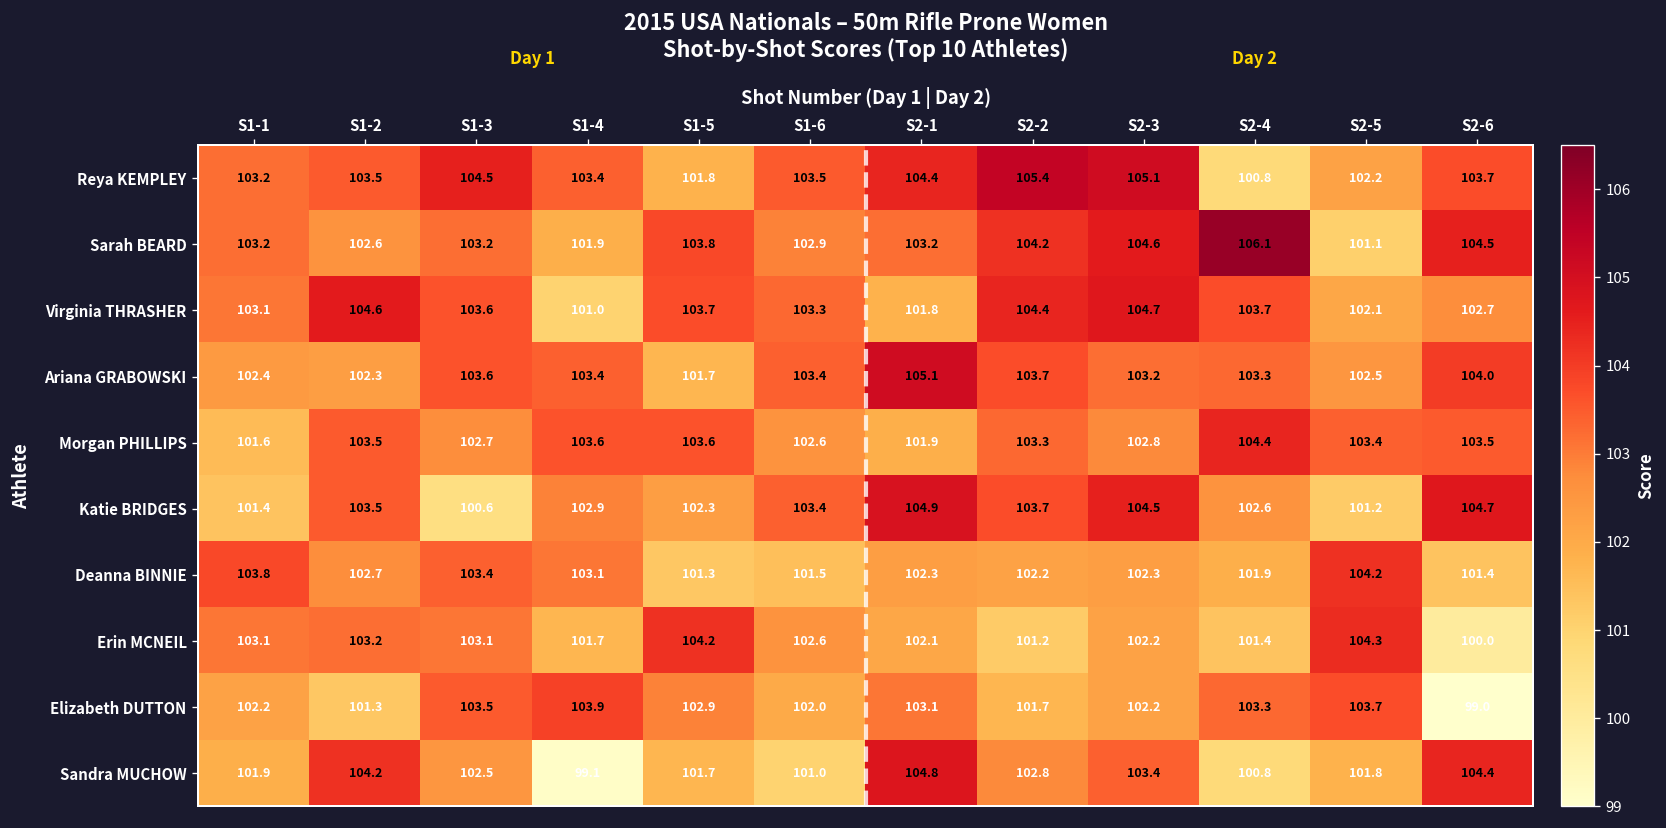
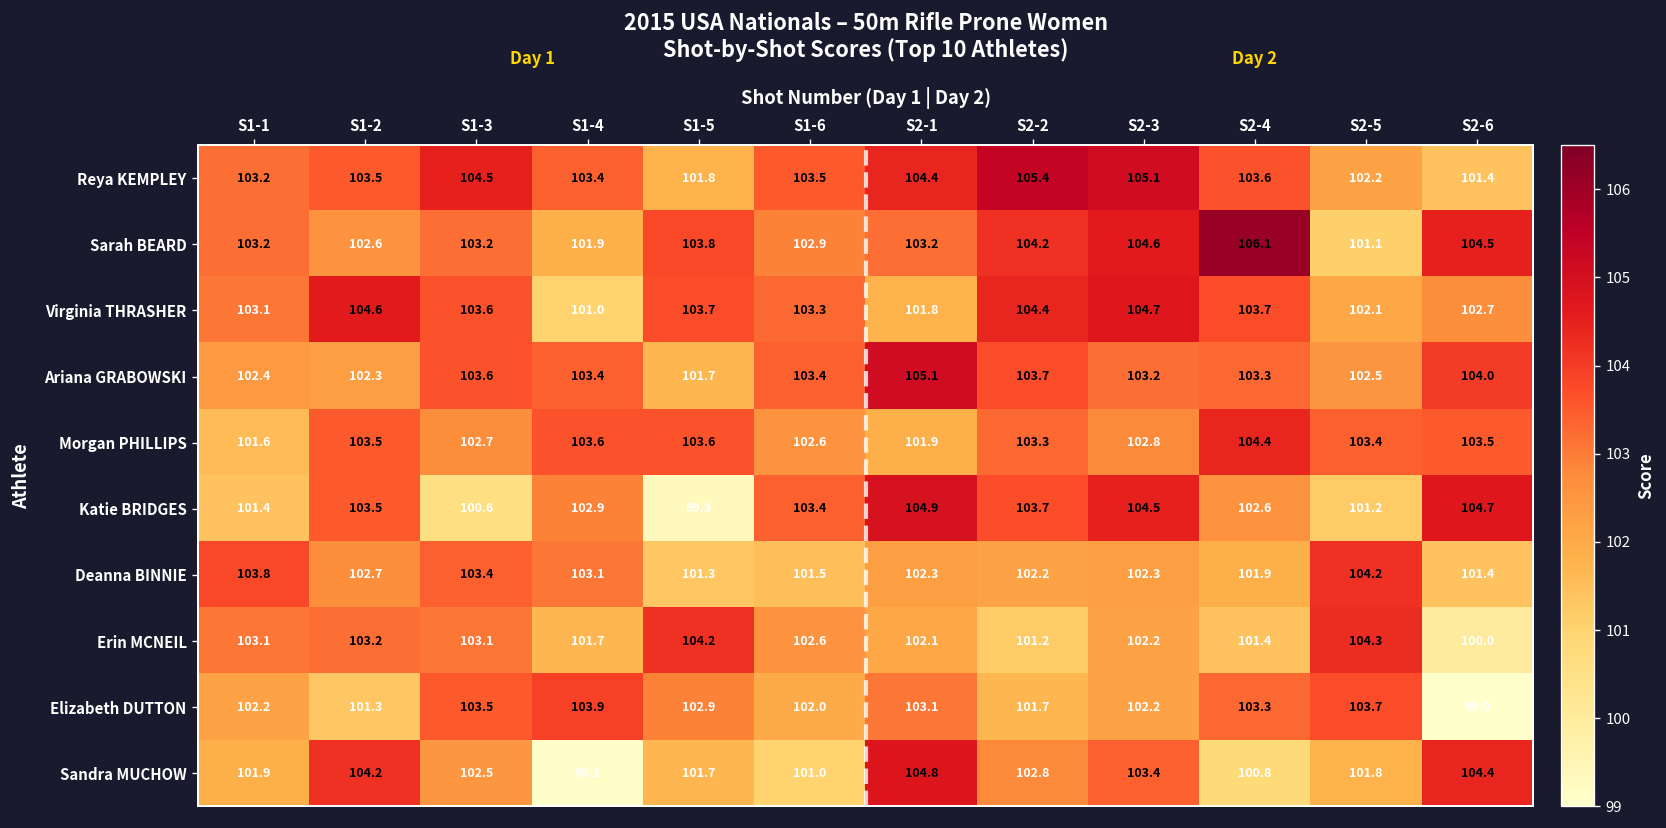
  {
    "Reya KEMPLEY": {
      "S1-1": 103.2,
      "S1-2": 103.5,
      "S1-3": 104.5,
      "S1-4": 103.4,
      "S1-5": 101.8,
      "S1-6": 103.5,
      "S2-1": 104.4,
      "S2-2": 105.4,
      "S2-3": 105.1,
-     "S2-4": 100.8,
+     "S2-4": 103.6,
      "S2-5": 102.2,
-     "S2-6": 103.7
+     "S2-6": 101.4
    },
    "Sarah BEARD": {
      "S1-1": 103.2,
      "S1-2": 102.6,
      "S1-3": 103.2,
      "S1-4": 101.9,
      "S1-5": 103.8,
      "S1-6": 102.9,
      "S2-1": 103.2,
      "S2-2": 104.2,
      "S2-3": 104.6,
      "S2-4": 106.1,
      "S2-5": 101.1,
      "S2-6": 104.5
    },
    "Virginia THRASHER": {
      "S1-1": 103.1,
      "S1-2": 104.6,
      "S1-3": 103.6,
      "S1-4": 101.0,
      "S1-5": 103.7,
      "S1-6": 103.3,
      "S2-1": 101.8,
      "S2-2": 104.4,
      "S2-3": 104.7,
      "S2-4": 103.7,
      "S2-5": 102.1,
      "S2-6": 102.7
    },
    "Ariana GRABOWSKI": {
      "S1-1": 102.4,
      "S1-2": 102.3,
      "S1-3": 103.6,
      "S1-4": 103.4,
      "S1-5": 101.7,
      "S1-6": 103.4,
      "S2-1": 105.1,
      "S2-2": 103.7,
      "S2-3": 103.2,
      "S2-4": 103.3,
      "S2-5": 102.5,
      "S2-6": 104.0
    },
    "Morgan PHILLIPS": {
      "S1-1": 101.6,
      "S1-2": 103.5,
      "S1-3": 102.7,
      "S1-4": 103.6,
      "S1-5": 103.6,
      "S1-6": 102.6,
      "S2-1": 101.9,
      "S2-2": 103.3,
      "S2-3": 102.8,
      "S2-4": 104.4,
      "S2-5": 103.4,
      "S2-6": 103.5
    },
    "Katie BRIDGES": {
      "S1-1": 101.4,
      "S1-2": 103.5,
      "S1-3": 100.6,
      "S1-4": 102.9,
-     "S1-5": 102.3,
+     "S1-5": 99.3,
      "S1-6": 103.4,
      "S2-1": 104.9,
      "S2-2": 103.7,
      "S2-3": 104.5,
      "S2-4": 102.6,
      "S2-5": 101.2,
      "S2-6": 104.7
    },
    "Deanna BINNIE": {
      "S1-1": 103.8,
      "S1-2": 102.7,
      "S1-3": 103.4,
      "S1-4": 103.1,
      "S1-5": 101.3,
      "S1-6": 101.5,
      "S2-1": 102.3,
      "S2-2": 102.2,
      "S2-3": 102.3,
      "S2-4": 101.9,
      "S2-5": 104.2,
      "S2-6": 101.4
    },
    "Erin MCNEIL": {
      "S1-1": 103.1,
      "S1-2": 103.2,
      "S1-3": 103.1,
      "S1-4": 101.7,
      "S1-5": 104.2,
      "S1-6": 102.6,
      "S2-1": 102.1,
      "S2-2": 101.2,
      "S2-3": 102.2,
      "S2-4": 101.4,
      "S2-5": 104.3,
      "S2-6": 100.0
    },
    "Elizabeth DUTTON": {
      "S1-1": 102.2,
      "S1-2": 101.3,
      "S1-3": 103.5,
      "S1-4": 103.9,
      "S1-5": 102.9,
      "S1-6": 102.0,
      "S2-1": 103.1,
      "S2-2": 101.7,
      "S2-3": 102.2,
      "S2-4": 103.3,
      "S2-5": 103.7,
      "S2-6": 99.0
    },
    "Sandra MUCHOW": {
      "S1-1": 101.9,
      "S1-2": 104.2,
      "S1-3": 102.5,
      "S1-4": 99.1,
      "S1-5": 101.7,
      "S1-6": 101.0,
      "S2-1": 104.8,
      "S2-2": 102.8,
      "S2-3": 103.4,
      "S2-4": 100.8,
      "S2-5": 101.8,
      "S2-6": 104.4
    }
  }
